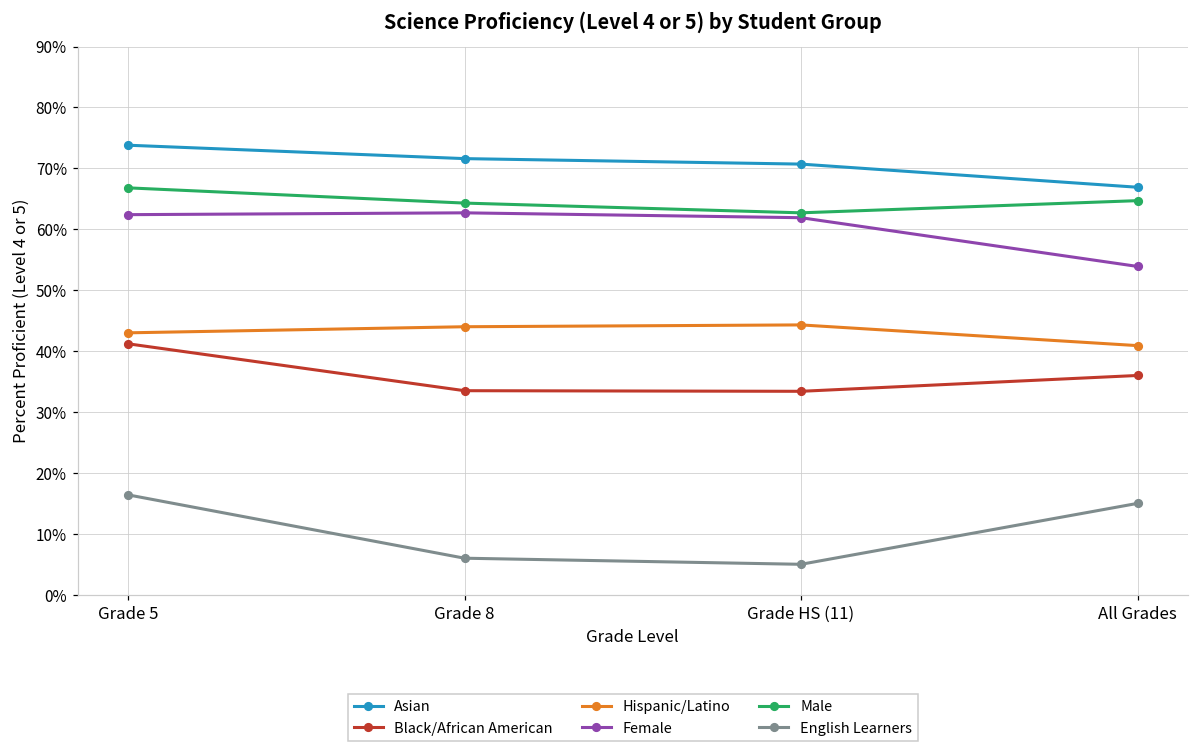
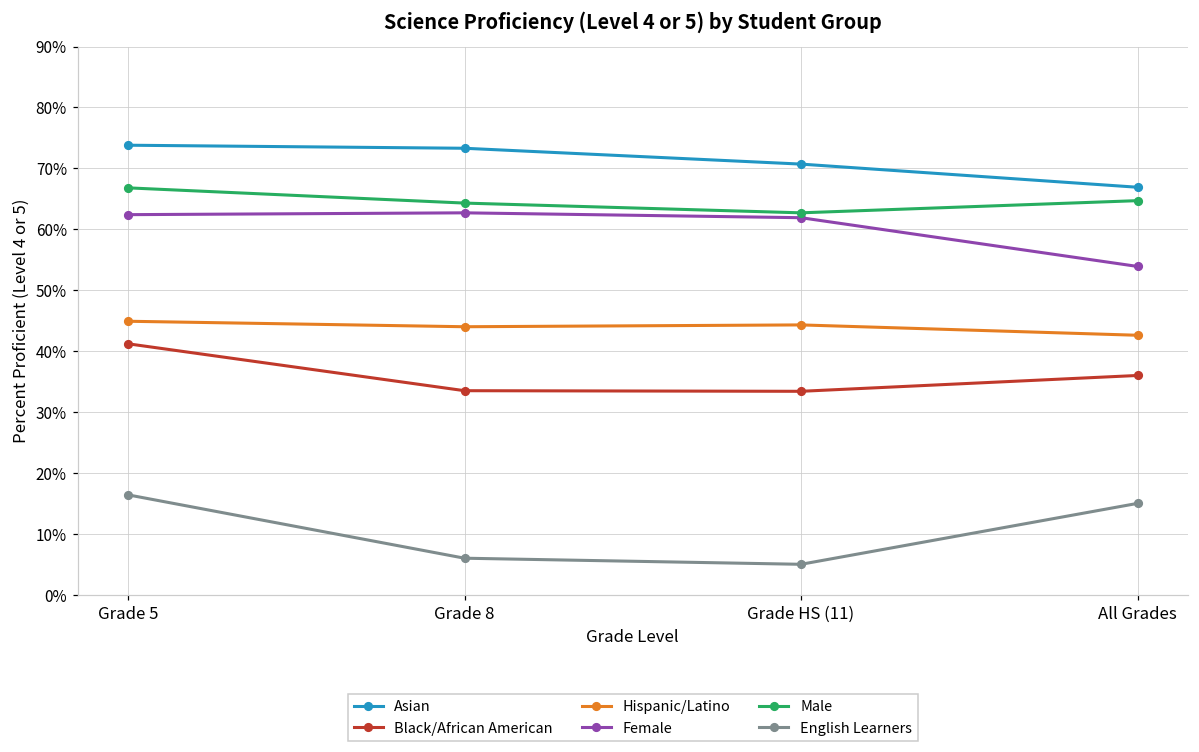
  {
    "Asian": {
      "Grade 5": "74%",
-     "Grade 8": "72%",
+     "Grade 8": "73%",
      "Grade HS (11)": "71%",
      "All Grades": "67%"
    },
    "Black/African American": {
      "Grade 5": "41%",
      "Grade 8": "34%",
      "Grade HS (11)": "33%",
      "All Grades": "36%"
    },
    "Hispanic/Latino": {
-     "Grade 5": "43%",
+     "Grade 5": "45%",
      "Grade 8": "44%",
      "Grade HS (11)": "44%",
-     "All Grades": "41%"
+     "All Grades": "43%"
    },
    "Female": {
      "Grade 5": "62%",
      "Grade 8": "63%",
      "Grade HS (11)": "62%",
      "All Grades": "54%"
    },
    "Male": {
      "Grade 5": "67%",
      "Grade 8": "64%",
      "Grade HS (11)": "63%",
      "All Grades": "65%"
    },
    "English Learners": {
      "Grade 5": "16%",
      "Grade 8": "6%",
      "Grade HS (11)": "5%",
      "All Grades": "15%"
    }
  }
